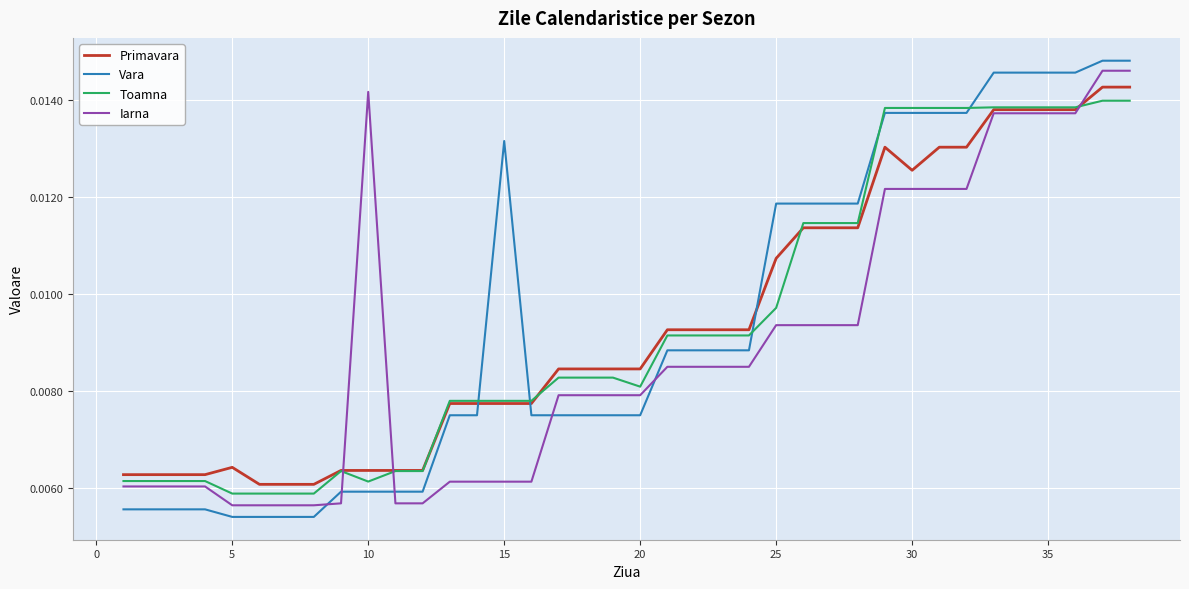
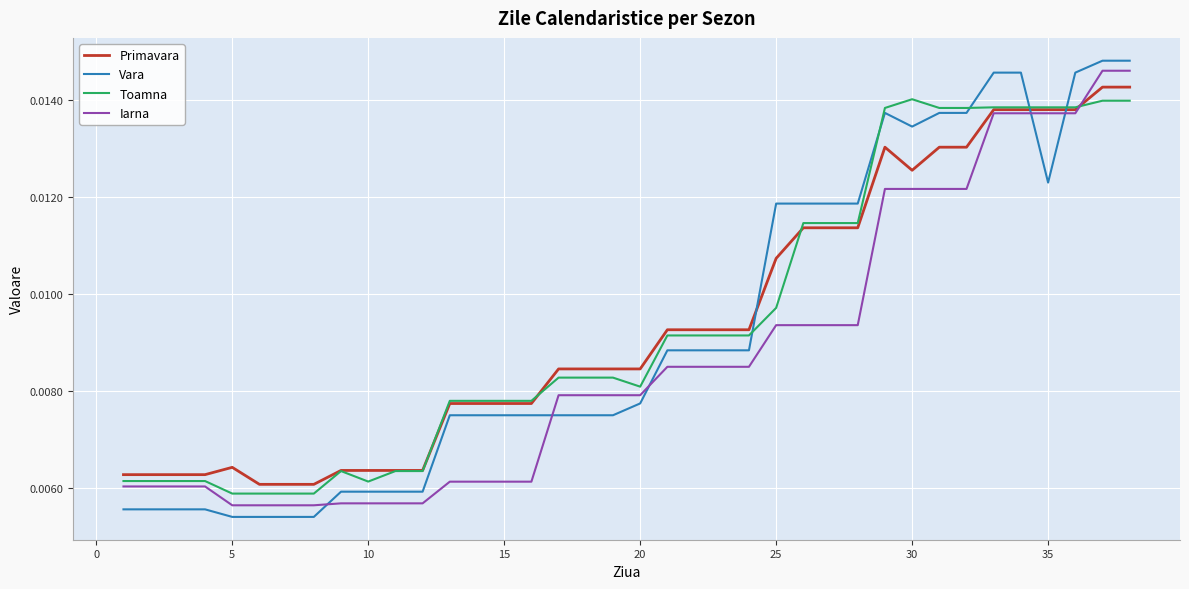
  {
    "Primavara": {
      "5": 0.0064,
      "10": 0.0064,
      "15": 0.0077,
      "20": 0.0085,
      "25": 0.0107,
      "30": 0.0125
    },
    "Vara": {
      "5": 0.0054,
      "10": 0.0059,
-     "15": 0.0132,
-     "20": 0.0075,
+     "15": 0.0075,
+     "20": 0.0077,
      "25": 0.0119,
-     "30": 0.0137,
-     "35": 0.0146
+     "30": 0.0134,
+     "35": 0.0123
    },
    "Toamna": {
      "5": 0.0059,
      "10": 0.0061,
      "15": 0.0078,
      "20": 0.0081,
      "25": 0.0097,
-     "30": 0.0138
+     "30": 0.0140
    },
    "Iarna": {
      "5": 0.0057,
-     "10": 0.0142,
+     "10": 0.0057,
      "15": 0.0061,
      "20": 0.0079,
      "25": 0.0094,
      "30": 0.0122,
      "35": 0.0137
    }
  }
